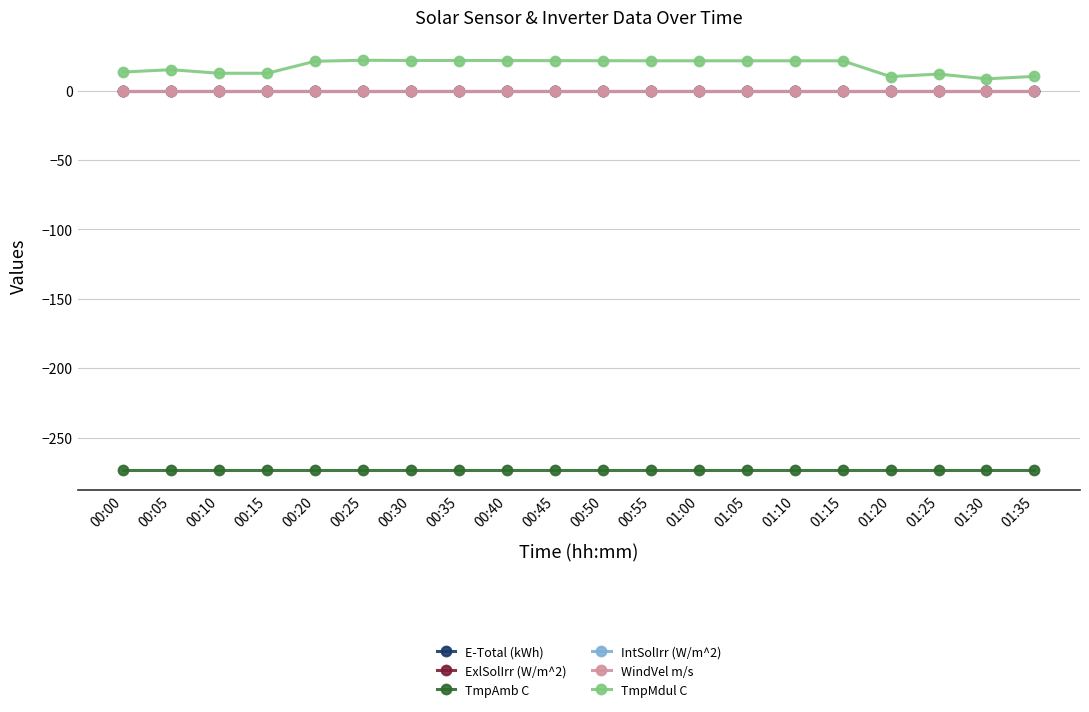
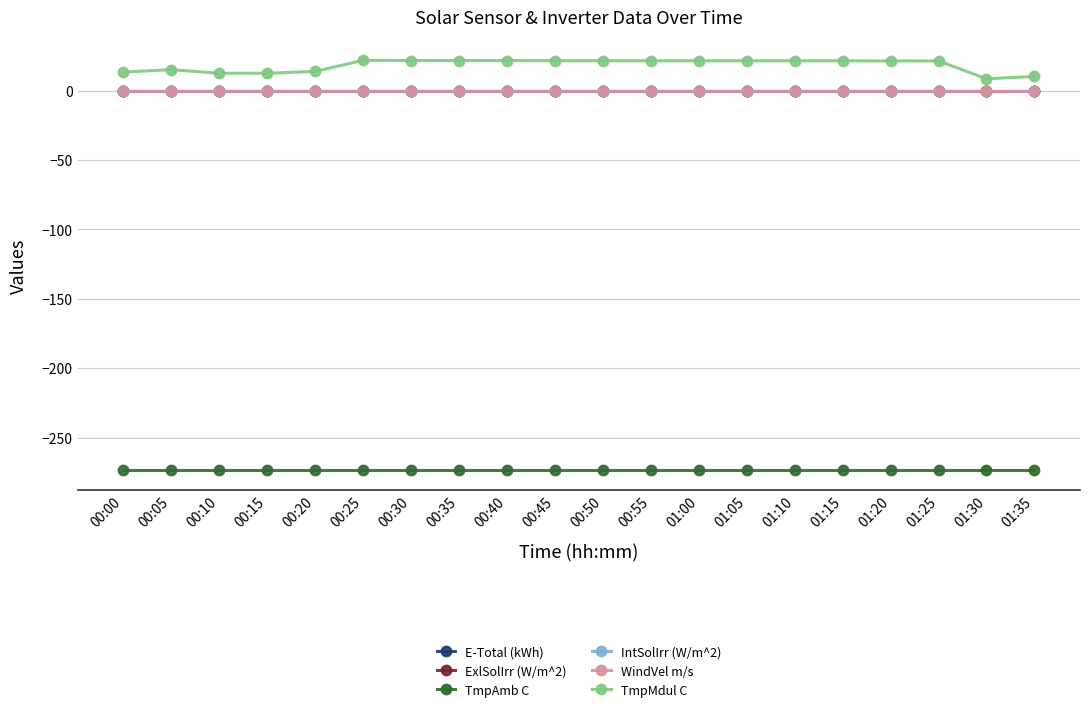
  {
    "WindVel m/s": {
      "00:00": 0,
      "00:05": 0,
      "00:10": 0,
      "00:15": 0,
      "00:20": 0,
      "00:25": 0,
      "00:30": 0,
      "00:35": 0,
      "00:40": 0,
      "00:45": 0,
      "00:50": 0,
      "00:55": 0,
      "01:00": 0,
      "01:05": 0,
      "01:10": 0,
      "01:15": 0,
      "01:20": 0,
      "01:25": 0,
      "01:30": 0,
      "01:35": 0
    },
    "TmpAmb C": {
      "00:00": -273,
      "00:05": -273,
      "00:10": -273,
      "00:15": -273,
      "00:20": -273,
      "00:25": -273,
      "00:30": -273,
      "00:35": -273,
      "00:40": -273,
      "00:45": -273,
      "00:50": -273,
      "00:55": -273,
      "01:00": -273,
      "01:05": -273,
      "01:10": -273,
      "01:15": -273,
      "01:20": -273,
      "01:25": -273,
      "01:30": -273,
      "01:35": -273
    },
    "TmpMdul C": {
      "00:00": 13,
      "00:05": 15,
      "00:10": 12,
      "00:15": 12,
-     "00:20": 21,
+     "00:20": 14,
      "00:25": 22,
      "00:30": 22,
      "00:35": 22,
      "00:40": 22,
      "00:45": 22,
      "00:50": 21,
      "00:55": 21,
      "01:00": 21,
      "01:05": 21,
      "01:10": 21,
      "01:15": 21,
-     "01:20": 10,
-     "01:25": 12,
+     "01:20": 21,
+     "01:25": 21,
      "01:30": 8,
      "01:35": 10
    }
  }
